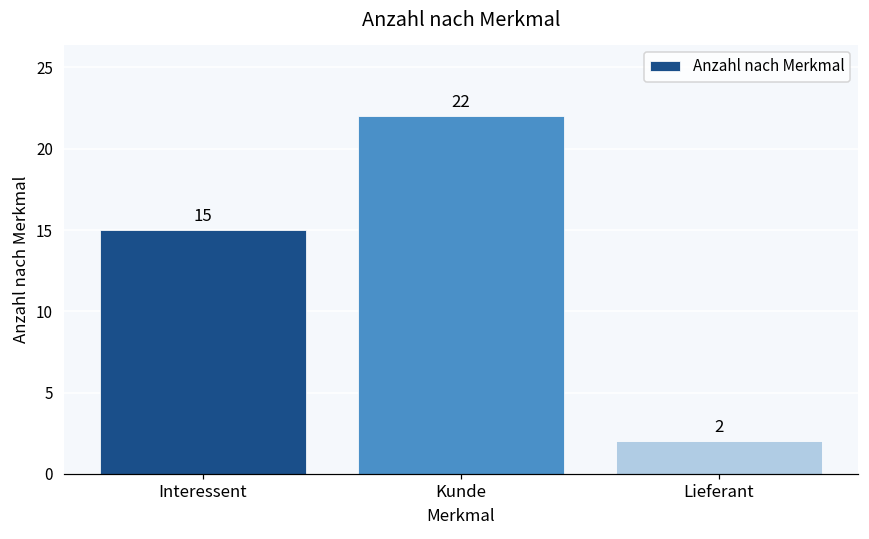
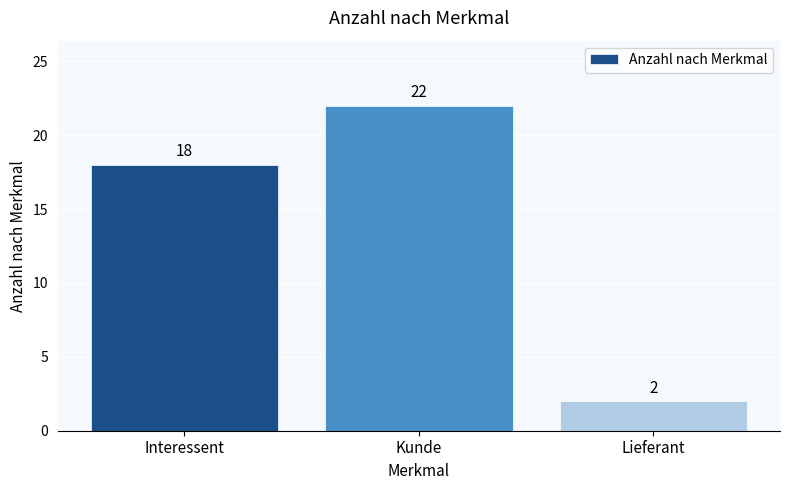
  {
-   "Interessent": 15,
+   "Interessent": 18,
    "Kunde": 22,
    "Lieferant": 2
  }
